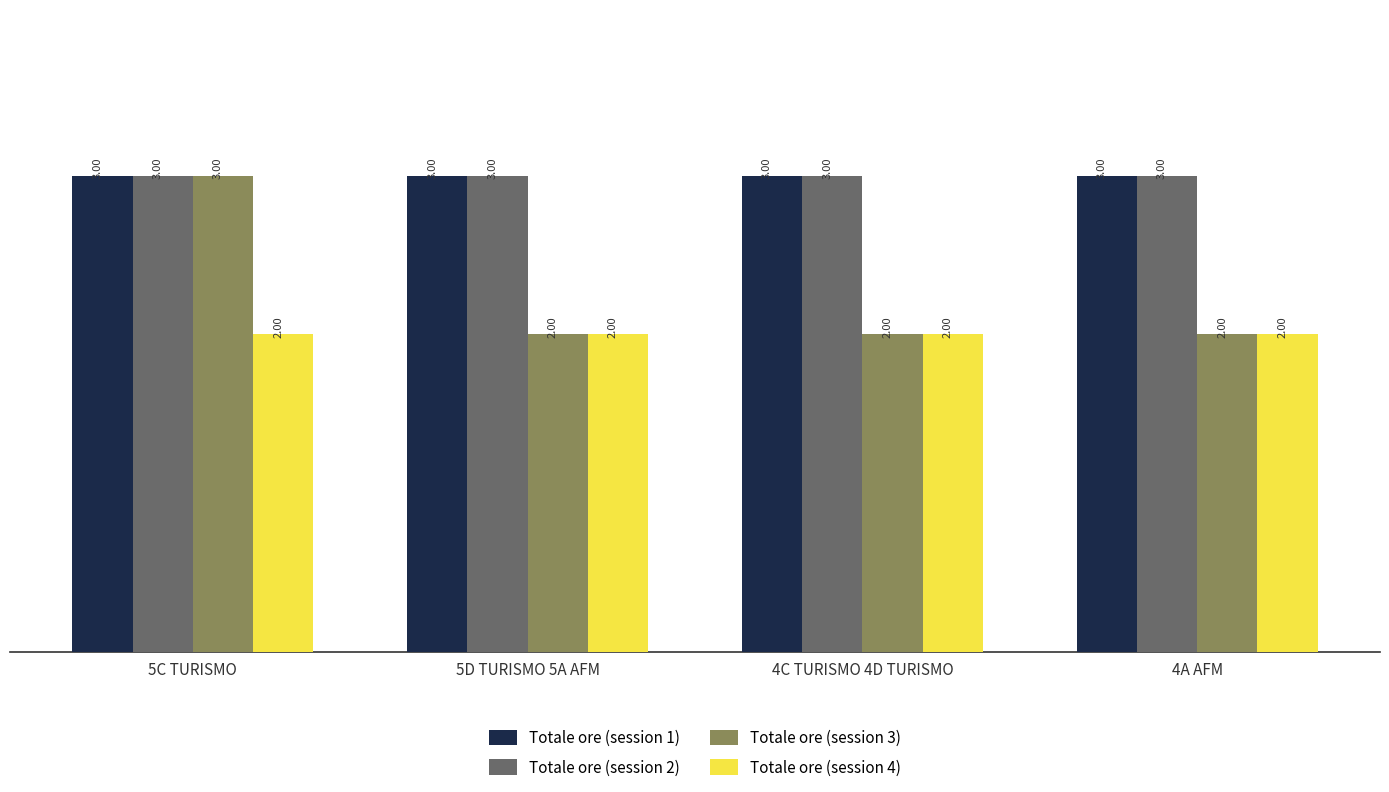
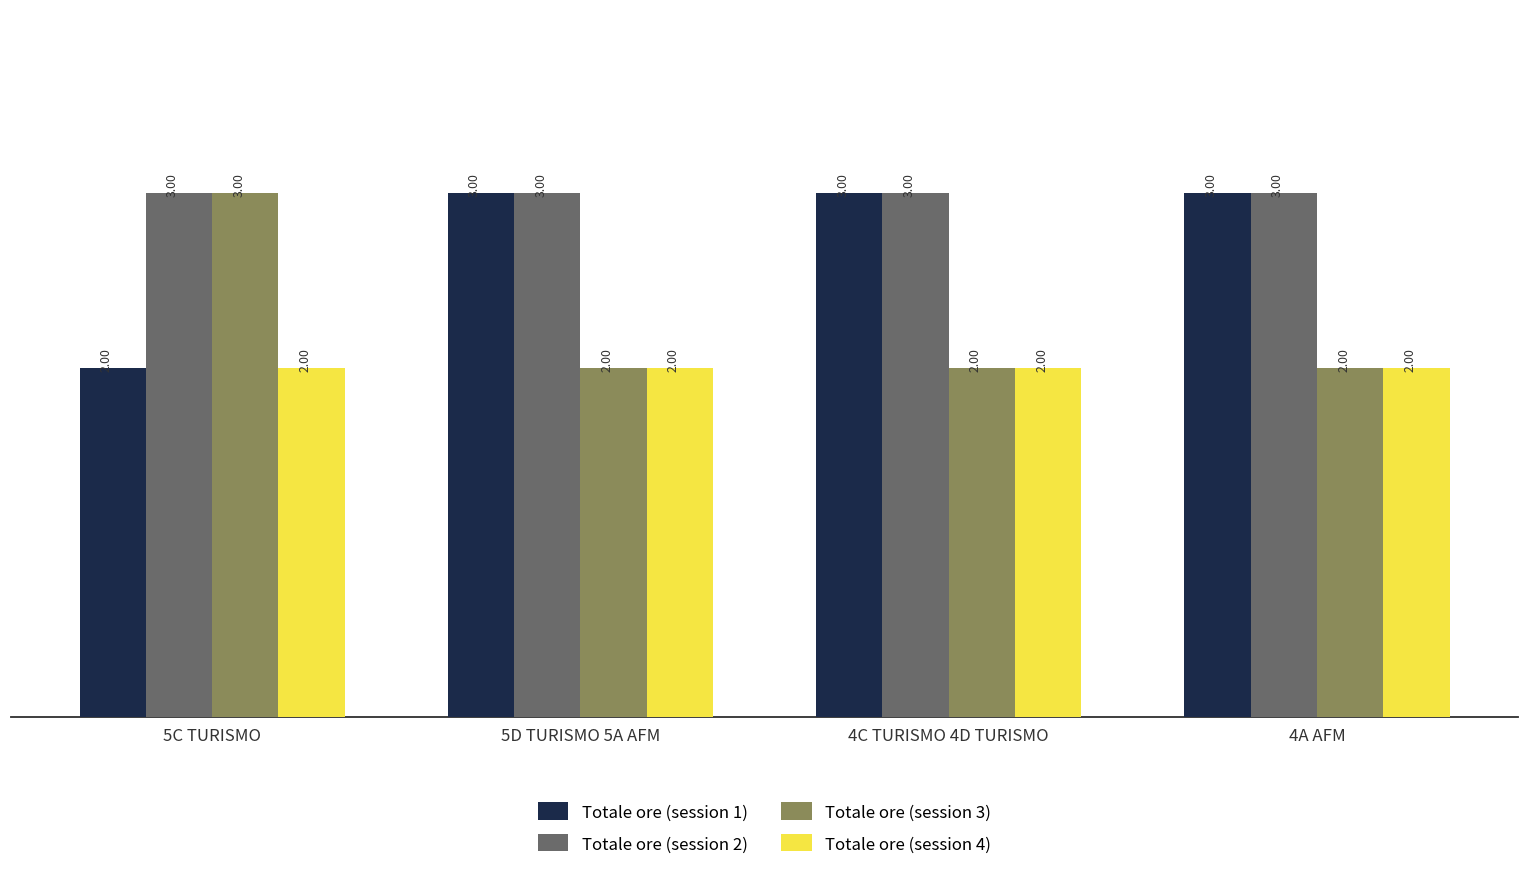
  {
    "Totale ore (session 1)": {
-     "5C TURISMO": 3.00,
+     "5C TURISMO": 2.00,
      "5D TURISMO 5A AFM": 3.00,
      "4C TURISMO 4D TURISMO": 3.00,
      "4A AFM": 3.00
    },
    "Totale ore (session 4)": {
      "5C TURISMO": 2.00,
      "5D TURISMO 5A AFM": 2.00,
      "4C TURISMO 4D TURISMO": 2.00,
      "4A AFM": 2.00
    }
  }
